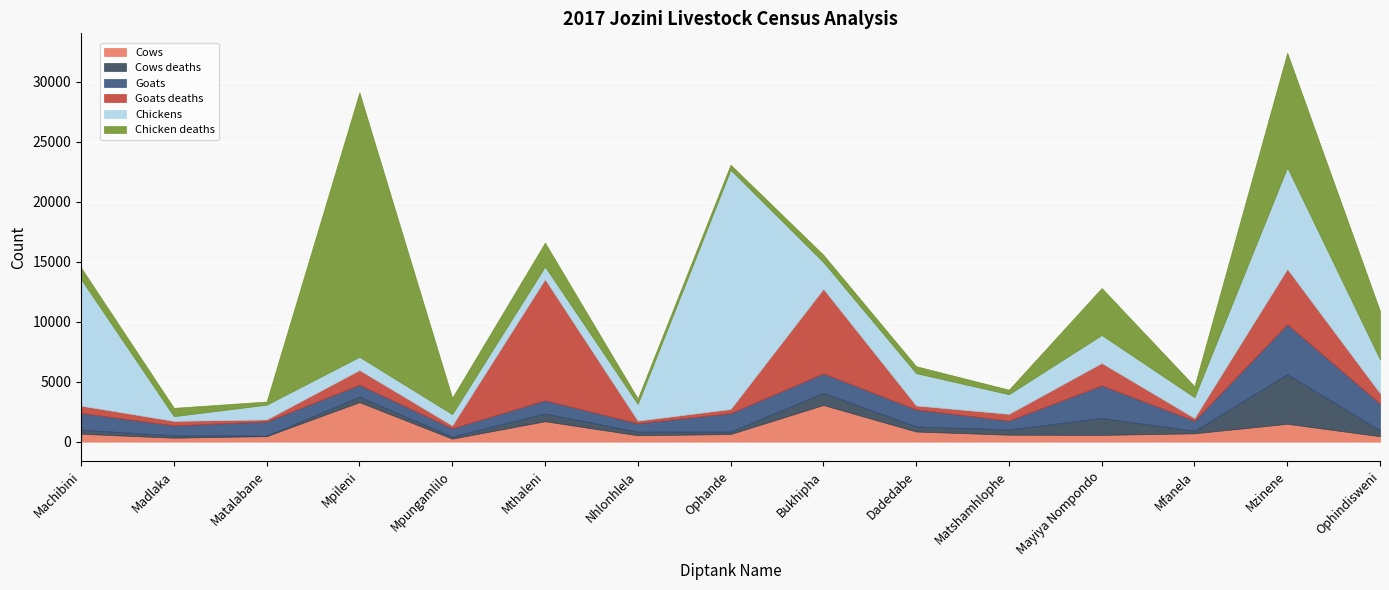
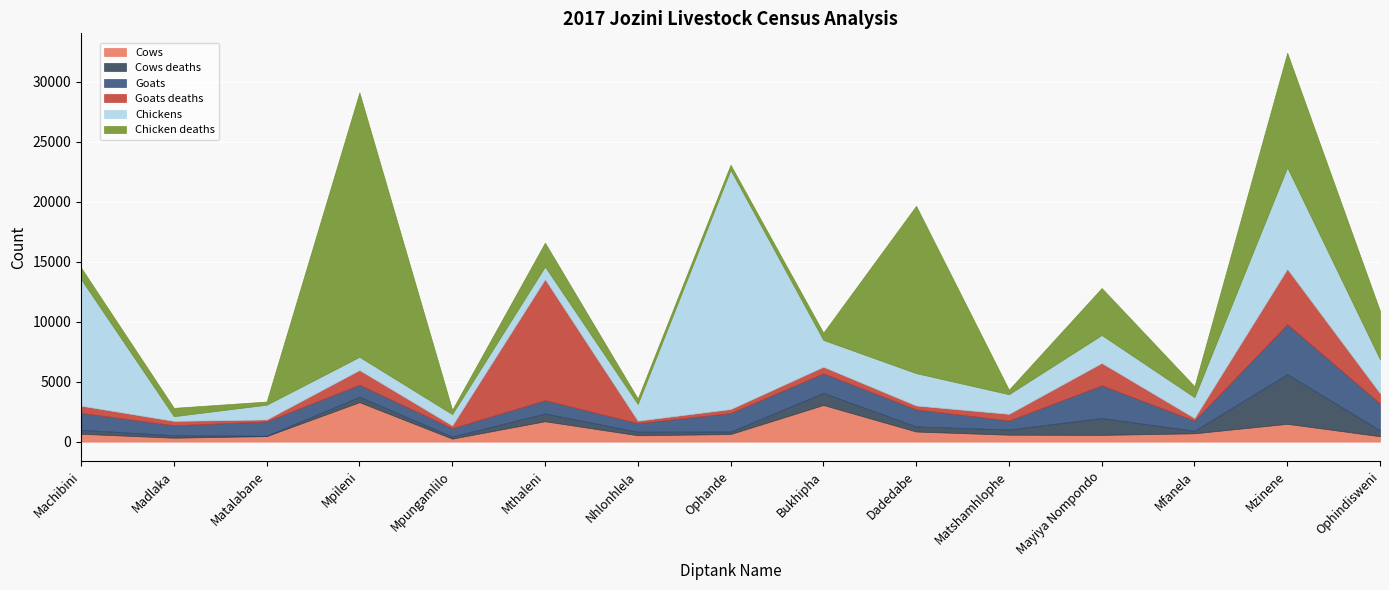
  {
    "Cows": {
      "Machibini": 700,
      "Mpileni": 3300,
      "Mthaleni": 1700,
      "Nhlonhlela": 500,
      "Bukhipha": 3100,
      "Dadedabe": 800,
      "Matshamhlophe": 600,
      "Mayiya Nompondo": 600,
      "Mzinene": 1500,
      "Ophindisweni": 500
    },
    "Goats deaths": {
      "Machibini": 600,
      "Madlaka": 400,
      "Mpileni": 1200,
      "Mpungamlilo": 200,
      "Mthaleni": 10100,
      "Nhlonhlela": 200,
      "Ophande": 300,
-     "Bukhipha": 7100,
+     "Bukhipha": 600,
      "Dadedabe": 300,
      "Matshamhlophe": 600,
      "Mayiya Nompondo": 1900,
      "Mfanela": 200,
      "Mzinene": 4600,
      "Ophindisweni": 900
    },
    "Chickens": {
      "Machibini": 10500,
      "Madlaka": 400,
      "Matalabane": 1200,
      "Mpileni": 1100,
      "Mpungamlilo": 900,
      "Mthaleni": 1000,
      "Nhlonhlela": 1400,
      "Ophande": 19900,
      "Bukhipha": 2200,
      "Dadedabe": 2700,
      "Matshamhlophe": 1600,
      "Mayiya Nompondo": 2300,
      "Mfanela": 1700,
      "Mzinene": 8500,
      "Ophindisweni": 2800
    },
    "Chicken deaths": {
      "Machibini": 1000,
      "Madlaka": 700,
      "Matalabane": 300,
      "Mpileni": 22000,
-     "Mpungamlilo": 1400,
+     "Mpungamlilo": 400,
      "Mthaleni": 2000,
      "Nhlonhlela": 500,
      "Ophande": 400,
      "Bukhipha": 600,
-     "Dadedabe": 600,
+     "Dadedabe": 13900,
      "Matshamhlophe": 400,
      "Mayiya Nompondo": 3900,
      "Mfanela": 900,
      "Mzinene": 9500,
      "Ophindisweni": 4000
    }
  }
